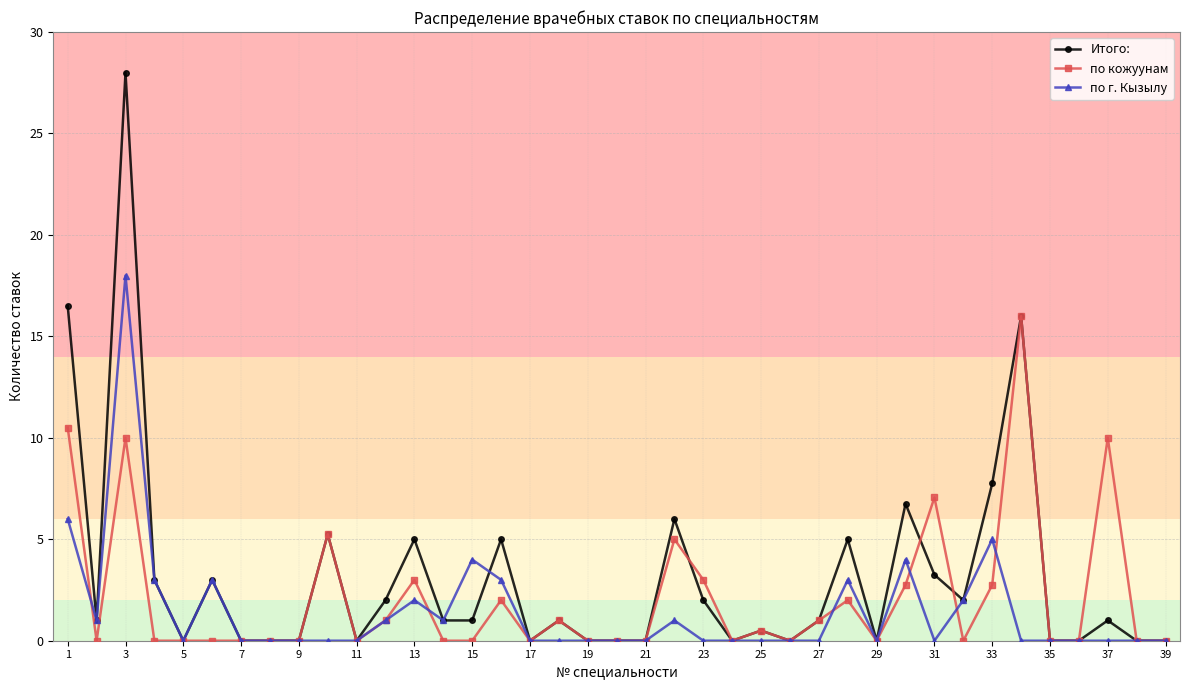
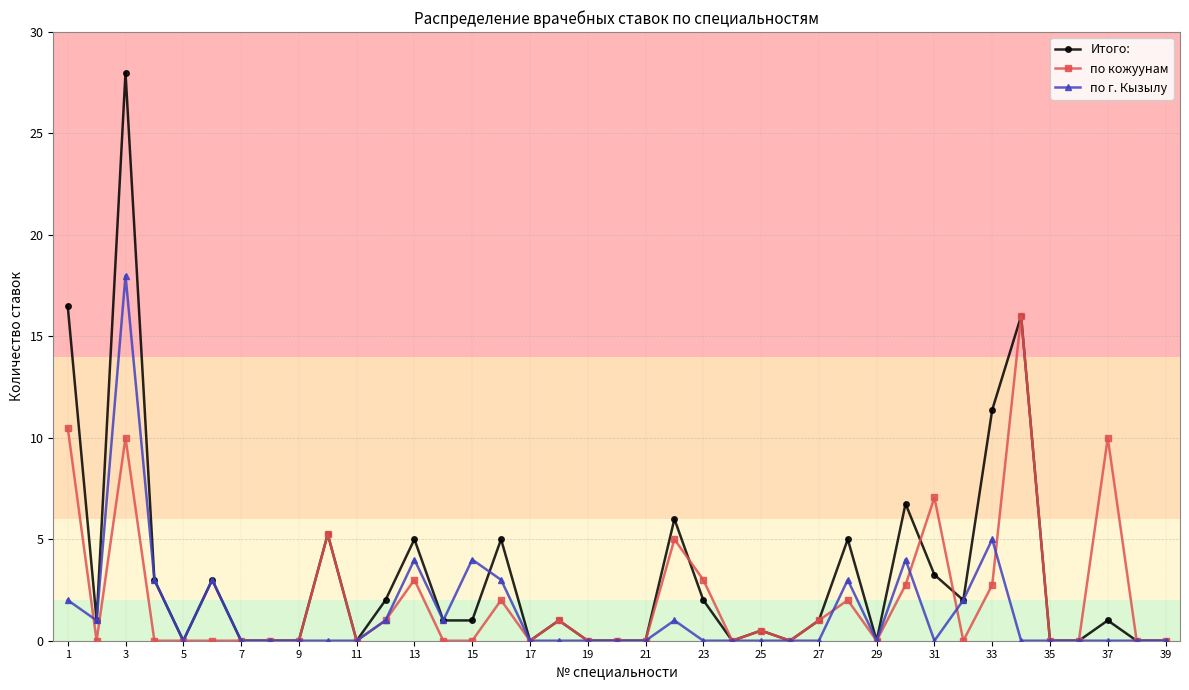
  {
    "Итого:": {
      "1": 16.5,
      "3": 28.0,
      "13": 5.0,
      "15": 1.0,
      "23": 2.0,
      "31": 3.3,
-     "33": 7.8,
+     "33": 11.4,
      "37": 1.0
    },
    "по кожуунам": {
      "1": 10.5,
      "3": 10.0,
      "13": 3.0,
      "15": 0.0,
      "23": 3.0,
      "31": 7.1,
      "33": 2.8,
      "37": 10.0
    },
    "по г. Кызылу": {
-     "1": 6,
+     "1": 2,
      "3": 18,
-     "13": 2,
+     "13": 4,
      "15": 4,
      "23": 0,
      "25": 0,
      "27": 0,
      "31": 0,
      "33": 5,
      "37": 0
    }
  }
